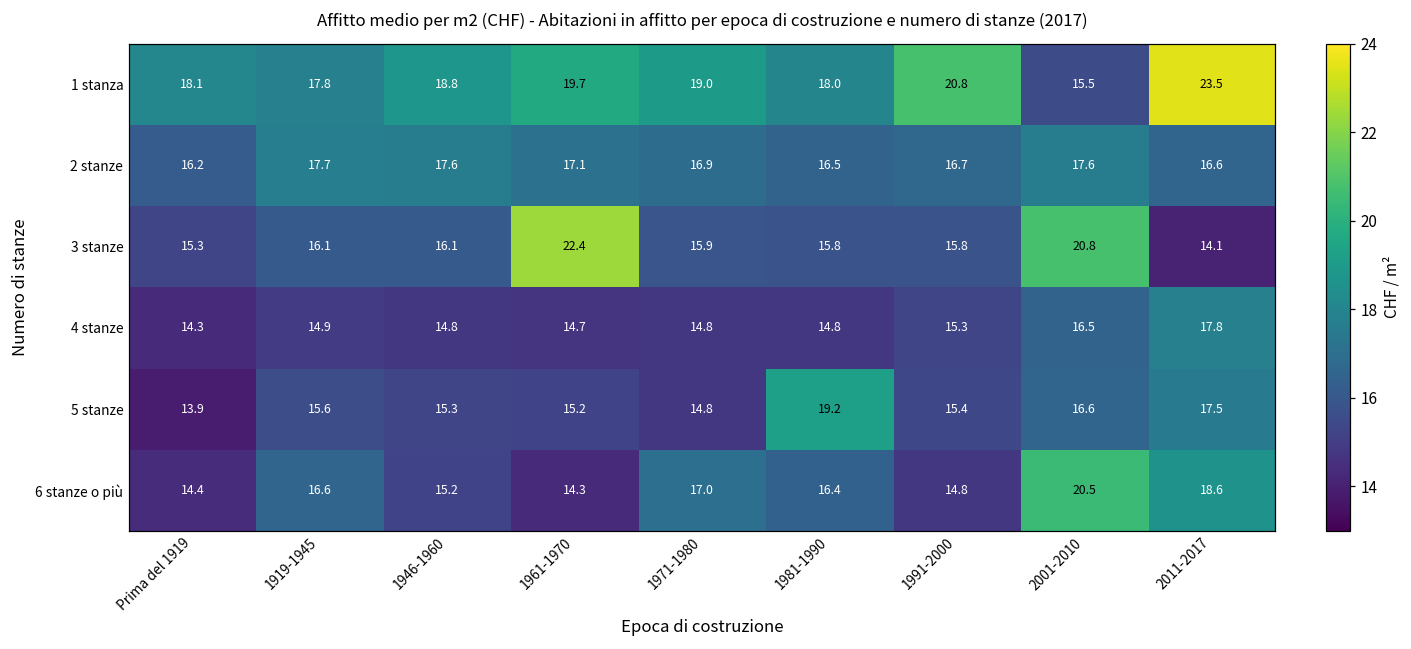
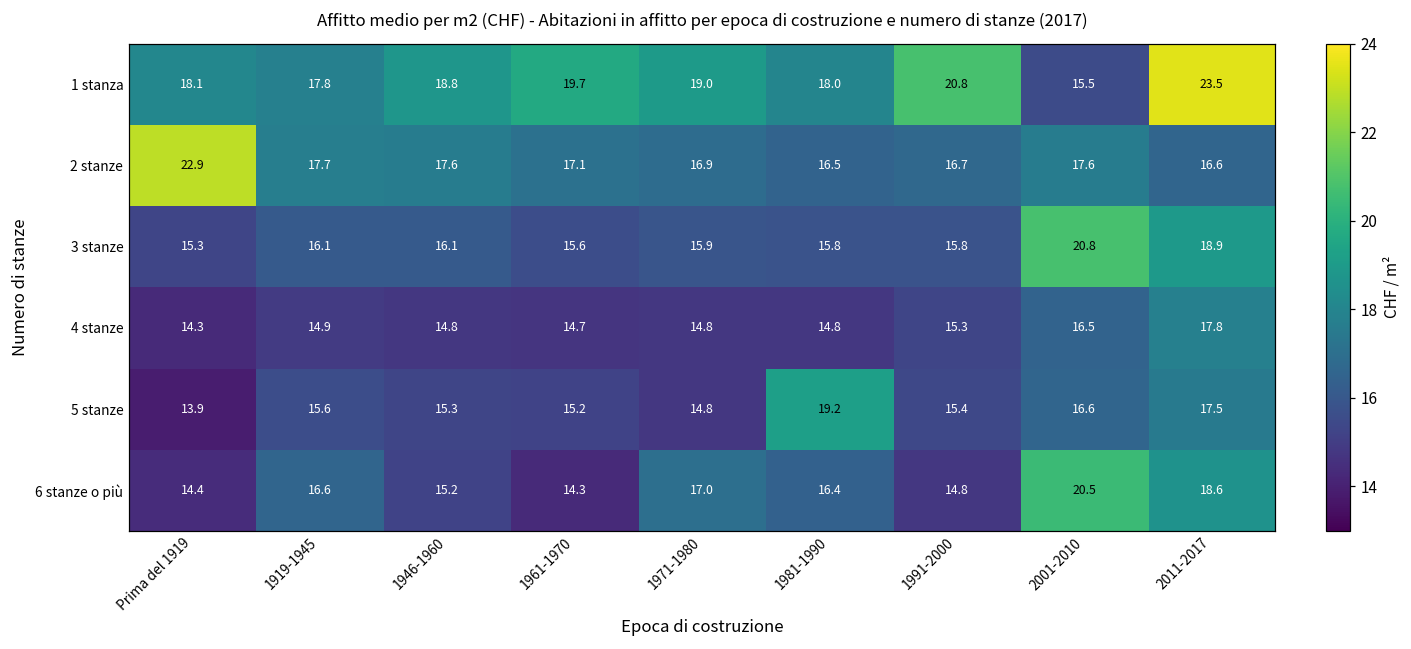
  {
    "1 stanza": {
      "Prima del 1919": 18.1,
      "1919-1945": 17.8,
      "1946-1960": 18.8,
      "1961-1970": 19.7,
      "1971-1980": 19.0,
      "1981-1990": 18.0,
      "1991-2000": 20.8,
      "2001-2010": 15.5,
      "2011-2017": 23.5
    },
    "2 stanze": {
-     "Prima del 1919": 16.2,
+     "Prima del 1919": 22.9,
      "1919-1945": 17.7,
      "1946-1960": 17.6,
      "1961-1970": 17.1,
      "1971-1980": 16.9,
      "1981-1990": 16.5,
      "1991-2000": 16.7,
      "2001-2010": 17.6,
      "2011-2017": 16.6
    },
    "3 stanze": {
      "Prima del 1919": 15.3,
      "1919-1945": 16.1,
      "1946-1960": 16.1,
-     "1961-1970": 22.4,
+     "1961-1970": 15.6,
      "1971-1980": 15.9,
      "1981-1990": 15.8,
      "1991-2000": 15.8,
      "2001-2010": 20.8,
-     "2011-2017": 14.1
+     "2011-2017": 18.9
    },
    "4 stanze": {
      "Prima del 1919": 14.3,
      "1919-1945": 14.9,
      "1946-1960": 14.8,
      "1961-1970": 14.7,
      "1971-1980": 14.8,
      "1981-1990": 14.8,
      "1991-2000": 15.3,
      "2001-2010": 16.5,
      "2011-2017": 17.8
    },
    "5 stanze": {
      "Prima del 1919": 13.9,
      "1919-1945": 15.6,
      "1946-1960": 15.3,
      "1961-1970": 15.2,
      "1971-1980": 14.8,
      "1981-1990": 19.2,
      "1991-2000": 15.4,
      "2001-2010": 16.6,
      "2011-2017": 17.5
    },
    "6 stanze o più": {
      "Prima del 1919": 14.4,
      "1919-1945": 16.6,
      "1946-1960": 15.2,
      "1961-1970": 14.3,
      "1971-1980": 17.0,
      "1981-1990": 16.4,
      "1991-2000": 14.8,
      "2001-2010": 20.5,
      "2011-2017": 18.6
    }
  }
